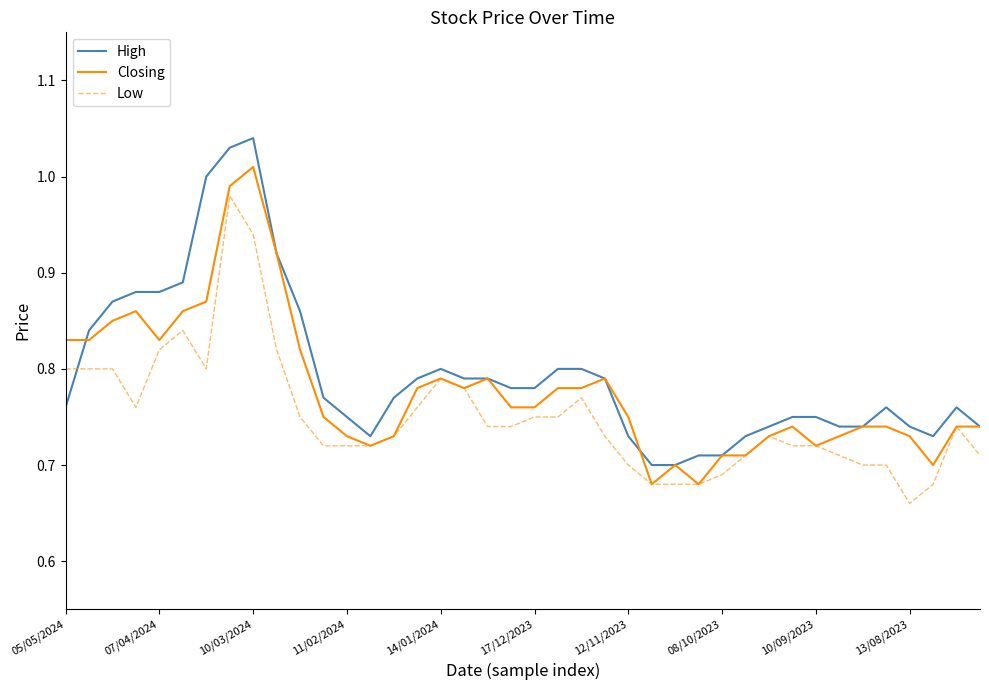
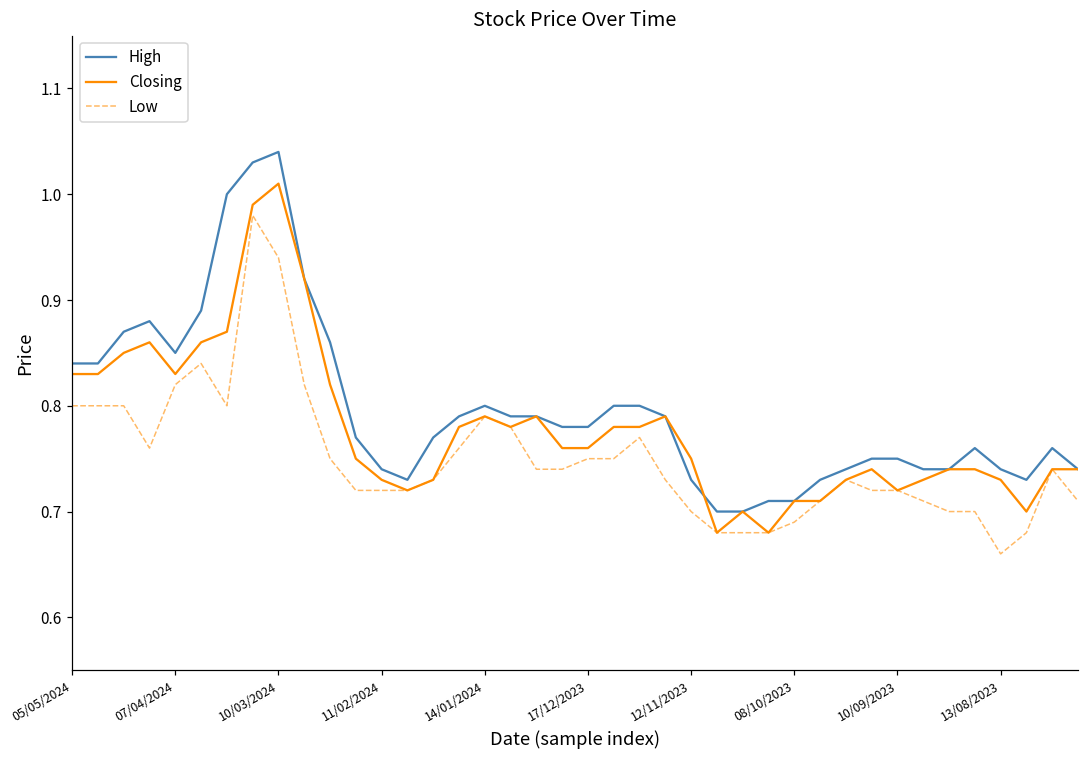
  {
    "High": {
-     "05/05/2024": 0.76,
-     "07/04/2024": 0.88,
+     "05/05/2024": 0.84,
+     "07/04/2024": 0.85,
      "10/03/2024": 1.04,
-     "11/02/2024": 0.75,
+     "11/02/2024": 0.74,
      "14/01/2024": 0.80,
      "17/12/2023": 0.78,
      "12/11/2023": 0.73,
      "10/09/2023": 0.75,
      "13/08/2023": 0.74
    }
  }
